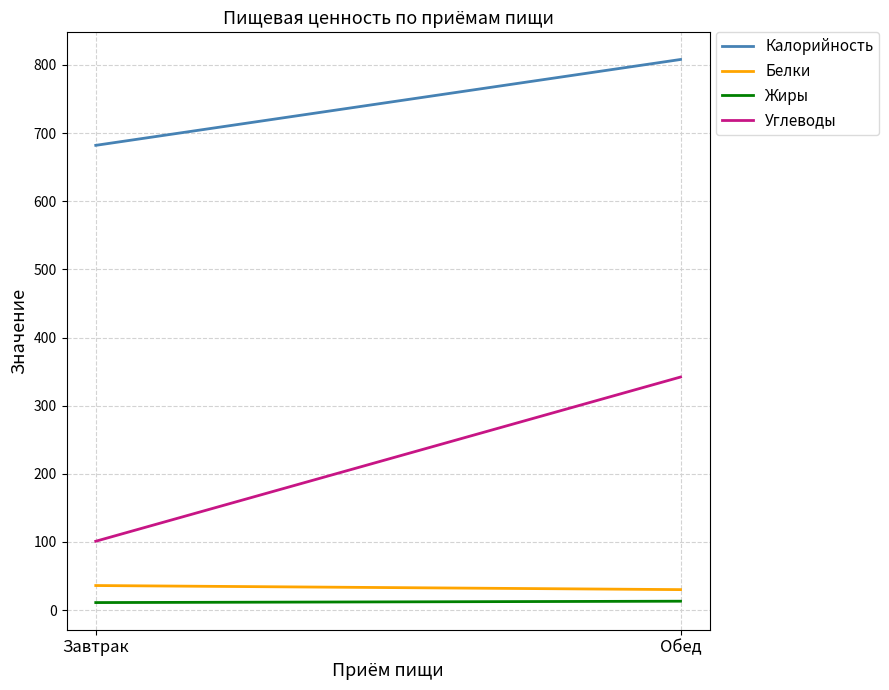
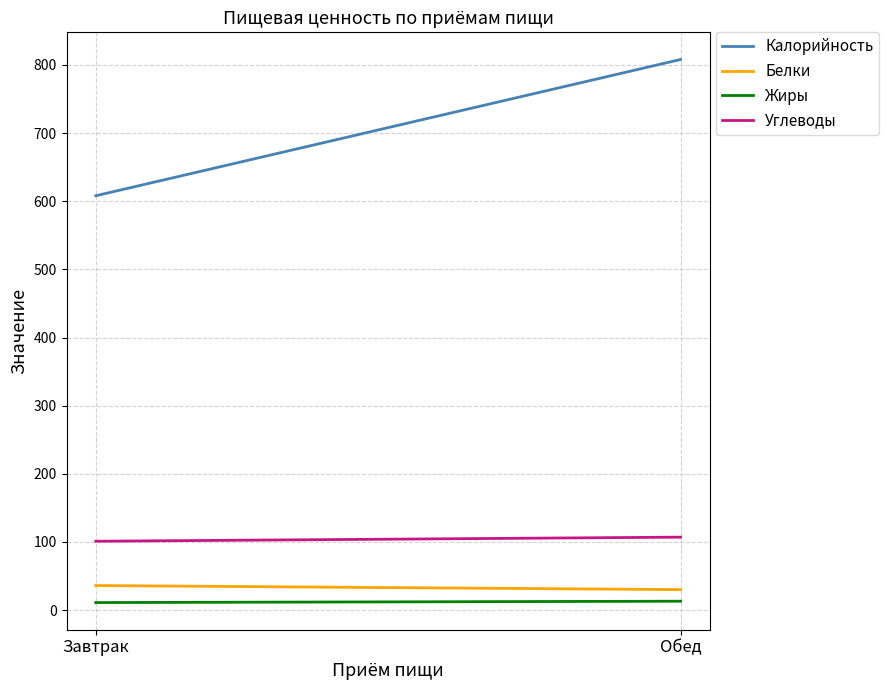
  {
    "Калорийность": {
-     "Завтрак": 680,
+     "Завтрак": 610,
      "Обед": 810
    },
    "Белки": {
      "Завтрак": 40,
      "Обед": 30
    },
    "Жиры": {
      "Завтрак": 10,
      "Обед": 10
    },
    "Углеводы": {
      "Завтрак": 100,
-     "Обед": 340
+     "Обед": 110
    }
  }
